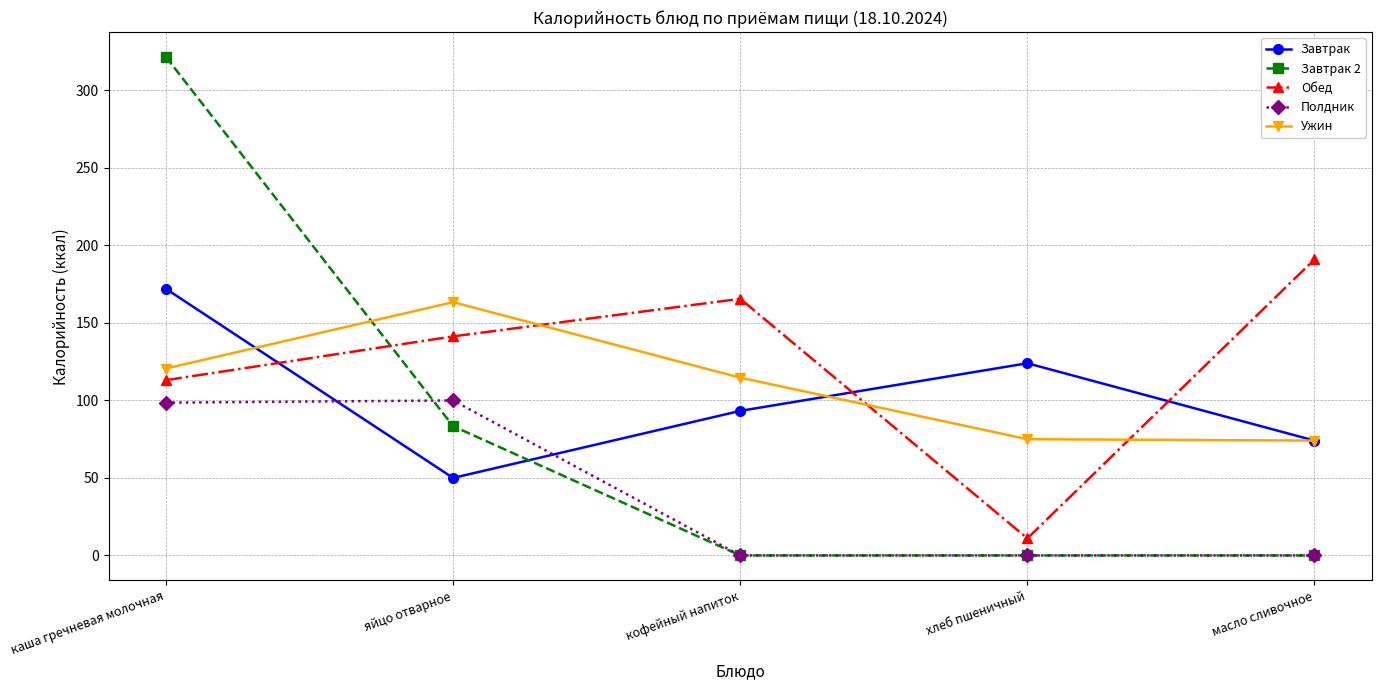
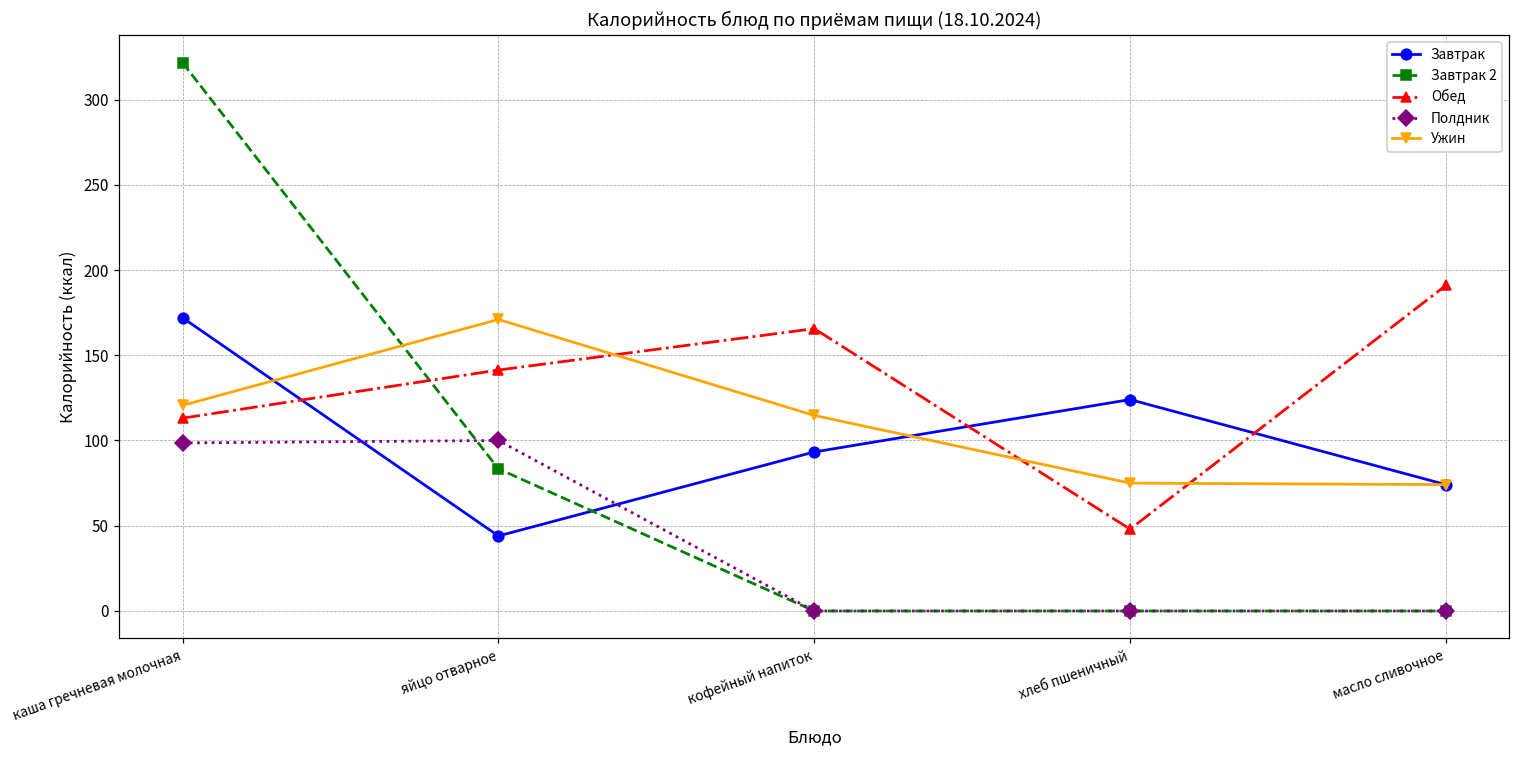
  {
    "Завтрак": {
      "каша гречневая молочная": 172,
-     "яйцо отварное": 50,
+     "яйцо отварное": 44,
      "кофейный напиток": 93,
      "хлеб пшеничный": 124
    },
    "Завтрак 2": {
      "каша гречневая молочная": 322,
      "яйцо отварное": 83
    },
    "Обед": {
      "каша гречневая молочная": 113,
      "яйцо отварное": 141,
      "кофейный напиток": 166,
-     "хлеб пшеничный": 11,
+     "хлеб пшеничный": 48,
      "масло сливочное": 191
    },
    "Полдник": {
      "каша гречневая молочная": 99,
      "яйцо отварное": 100
    },
    "Ужин": {
      "каша гречневая молочная": 121,
-     "яйцо отварное": 163,
+     "яйцо отварное": 171,
      "кофейный напиток": 115,
      "хлеб пшеничный": 75
    }
  }
